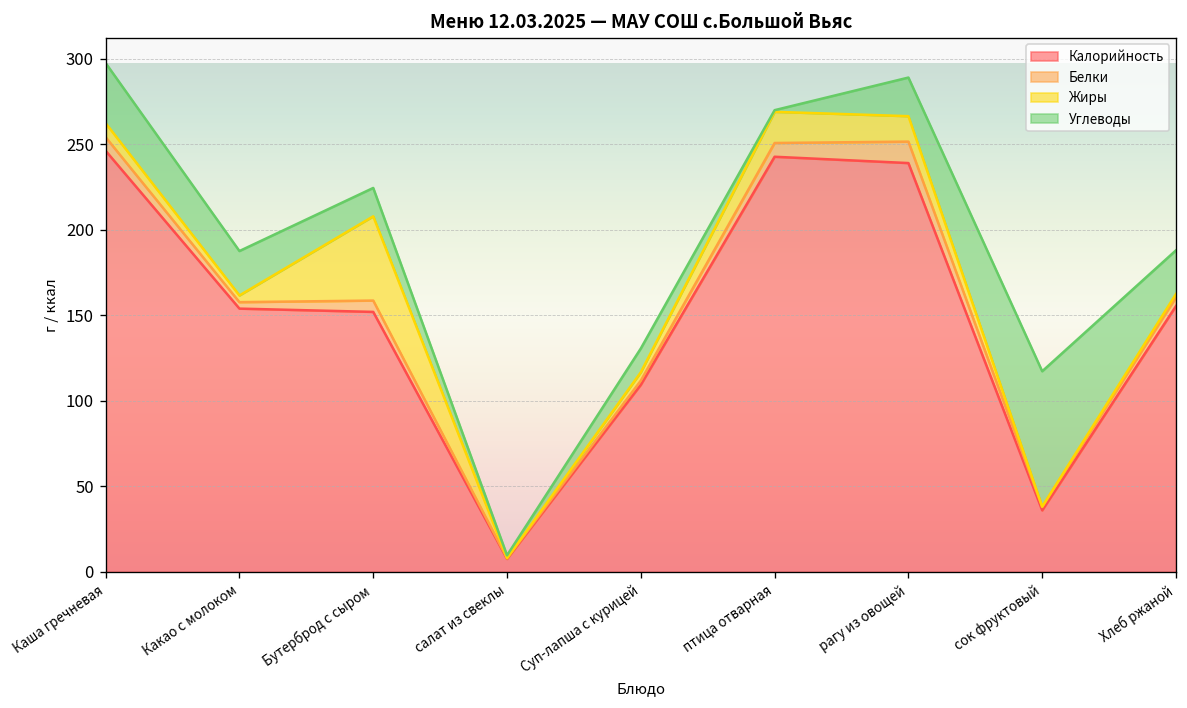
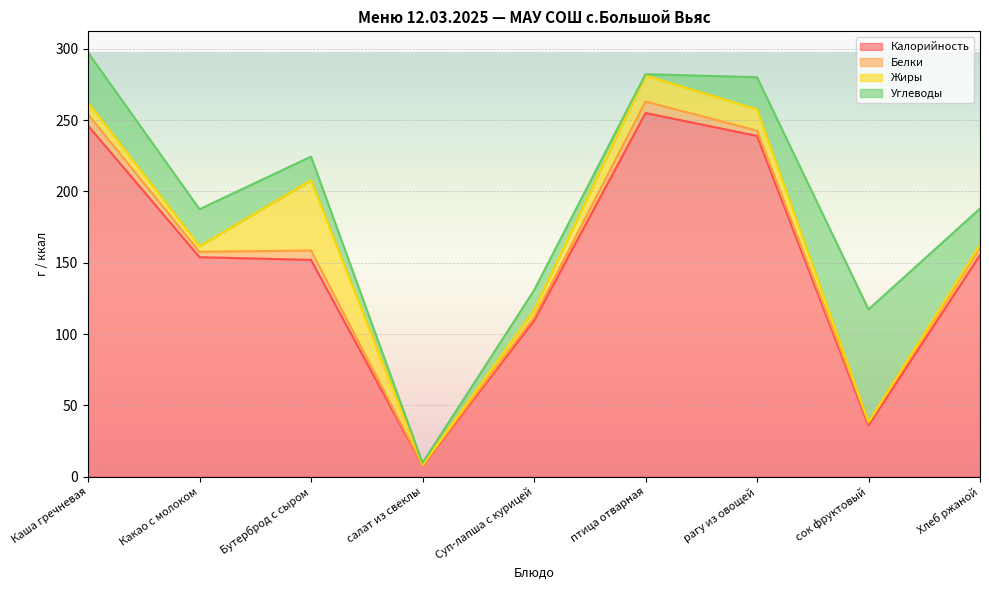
  {
    "Калорийность": {
      "Каша гречневая": 246,
      "Какао с молоком": 154,
      "Бутерброд с сыром": 152,
      "Суп-лапша с курицей": 109,
-     "птица отварная": 243,
+     "птица отварная": 255,
      "рагу из овощей": 239,
      "сок фруктовый": 36,
      "Хлеб ржаной": 155
    },
    "Белки": {
      "Каша гречневая": 8,
      "Какао с молоком": 4,
      "Бутерброд с сыром": 7,
      "Суп-лапша с курицей": 2,
      "птица отварная": 8,
-     "рагу из овощей": 13,
+     "рагу из овощей": 4,
      "Хлеб ржаной": 5
    },
    "Жиры": {
      "Каша гречневая": 8,
      "Какао с молоком": 4,
      "Бутерброд с сыром": 49,
      "Суп-лапша с курицей": 5,
      "рагу из овощей": 15,
      "Хлеб ржаной": 2
    },
    "Углеводы": {
      "Каша гречневая": 35,
      "Какао с молоком": 26,
      "Бутерброд с сыром": 17,
      "Суп-лапша с курицей": 14,
      "рагу из овощей": 23,
      "сок фруктовый": 79,
      "Хлеб ржаной": 26
    }
  }
